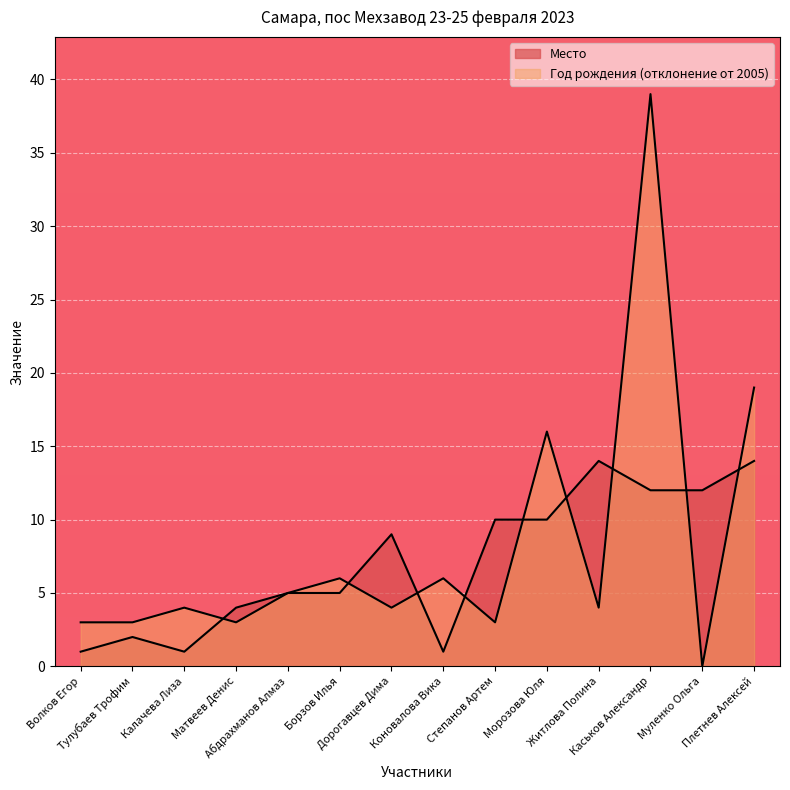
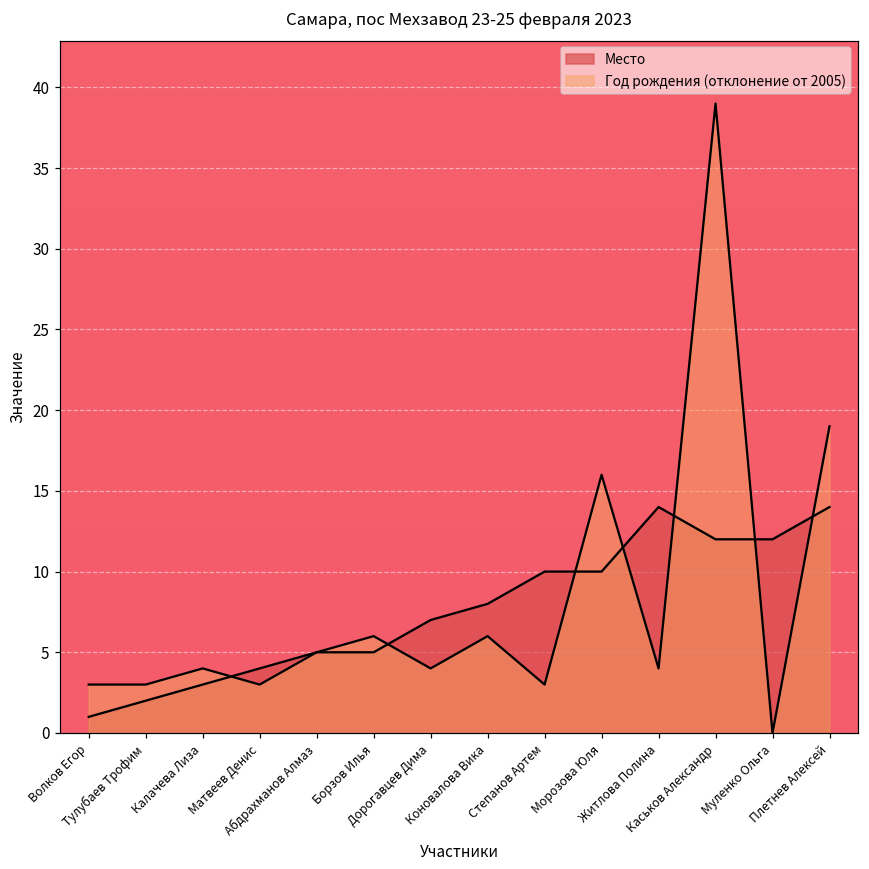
  {
    "Место": {
      "Волков Егор": 1,
      "Тулубаев Трофим": 2,
-     "Калачева Лиза": 1,
+     "Калачева Лиза": 3,
      "Матвеев Денис": 4,
      "Борзов Илья": 5,
-     "Дорогавцев Дима": 9,
-     "Коновалова Вика": 1,
+     "Дорогавцев Дима": 7,
+     "Коновалова Вика": 8,
      "Степанов Артем": 10,
      "Морозова Юля": 10,
      "Житлова Полина": 14,
      "Каськов Александр": 12,
      "Муленко Ольга": 12,
      "Плетнев Алексей": 14
    },
    "Год рождения (отклонение от 2005)": {
      "Волков Егор": 3,
      "Тулубаев Трофим": 3,
      "Калачева Лиза": 4,
      "Матвеев Денис": 3,
      "Борзов Илья": 6,
      "Дорогавцев Дима": 4,
      "Коновалова Вика": 6,
      "Степанов Артем": 3,
      "Морозова Юля": 16,
      "Житлова Полина": 4,
      "Каськов Александр": 39,
      "Муленко Ольга": 0,
      "Плетнев Алексей": 19
    }
  }
